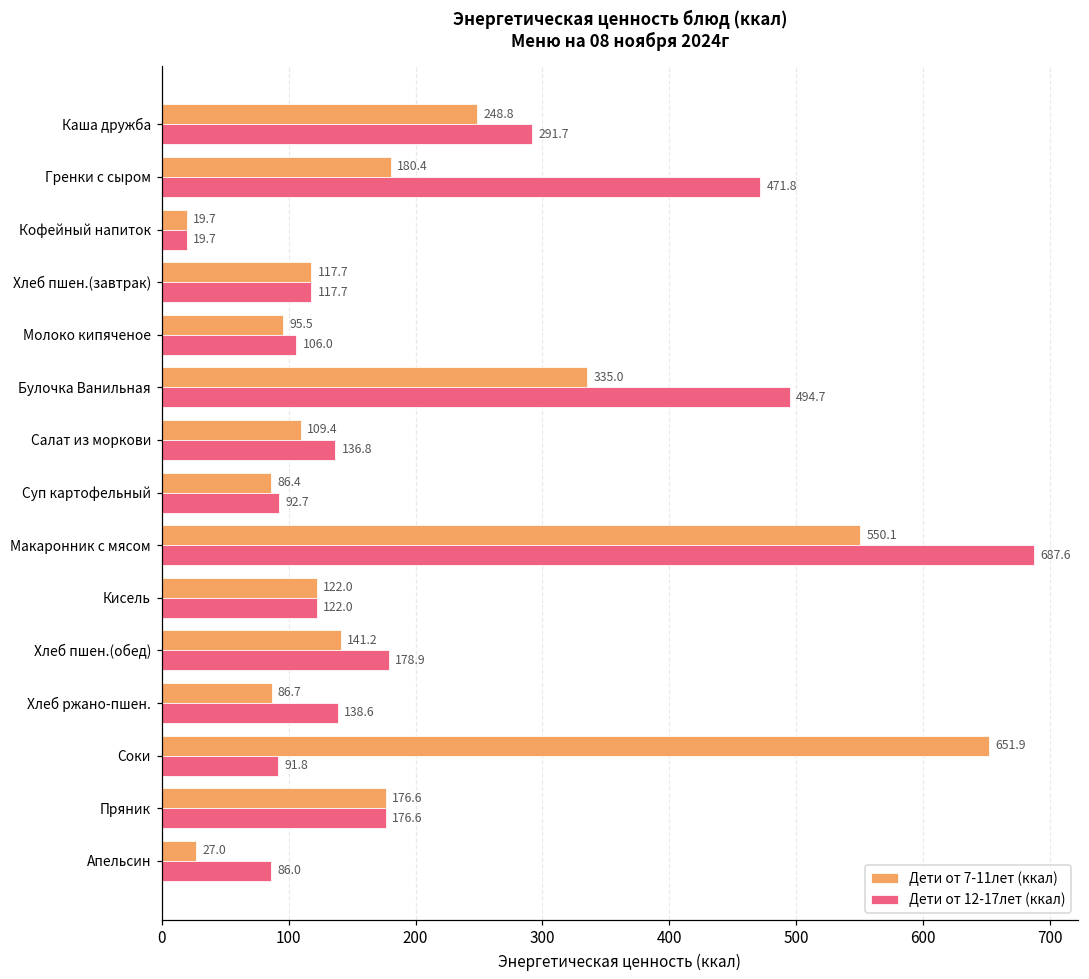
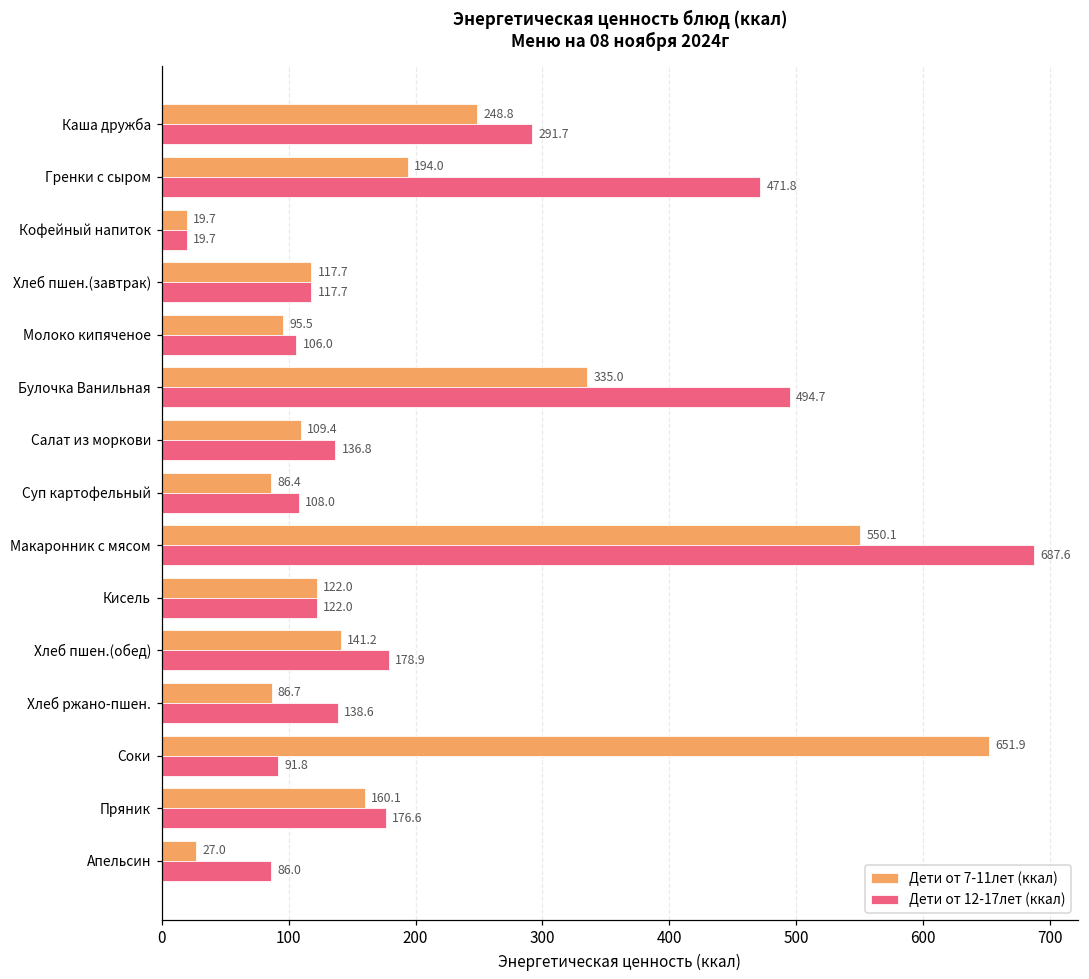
  {
    "Дети от 7-11лет (ккал)": {
      "Каша дружба": 248.8,
-     "Гренки с сыром": 180.4,
+     "Гренки с сыром": 194.0,
      "Кофейный напиток": 19.7,
      "Хлеб пшен.(завтрак)": 117.7,
      "Молоко кипяченое": 95.5,
      "Булочка Ванильная": 335.0,
      "Салат из моркови": 109.4,
      "Суп картофельный": 86.4,
      "Макаронник с мясом": 550.1,
      "Кисель": 122.0,
      "Хлеб пшен.(обед)": 141.2,
      "Хлеб ржано-пшен.": 86.7,
      "Соки": 651.9,
-     "Пряник": 176.6,
+     "Пряник": 160.1,
      "Апельсин": 27.0
    },
    "Дети от 12-17лет (ккал)": {
      "Каша дружба": 291.7,
      "Гренки с сыром": 471.8,
      "Кофейный напиток": 19.7,
      "Хлеб пшен.(завтрак)": 117.7,
      "Молоко кипяченое": 106.0,
      "Булочка Ванильная": 494.7,
      "Салат из моркови": 136.8,
-     "Суп картофельный": 92.7,
+     "Суп картофельный": 108.0,
      "Макаронник с мясом": 687.6,
      "Кисель": 122.0,
      "Хлеб пшен.(обед)": 178.9,
      "Хлеб ржано-пшен.": 138.6,
      "Соки": 91.8,
      "Пряник": 176.6,
      "Апельсин": 86.0
    }
  }
